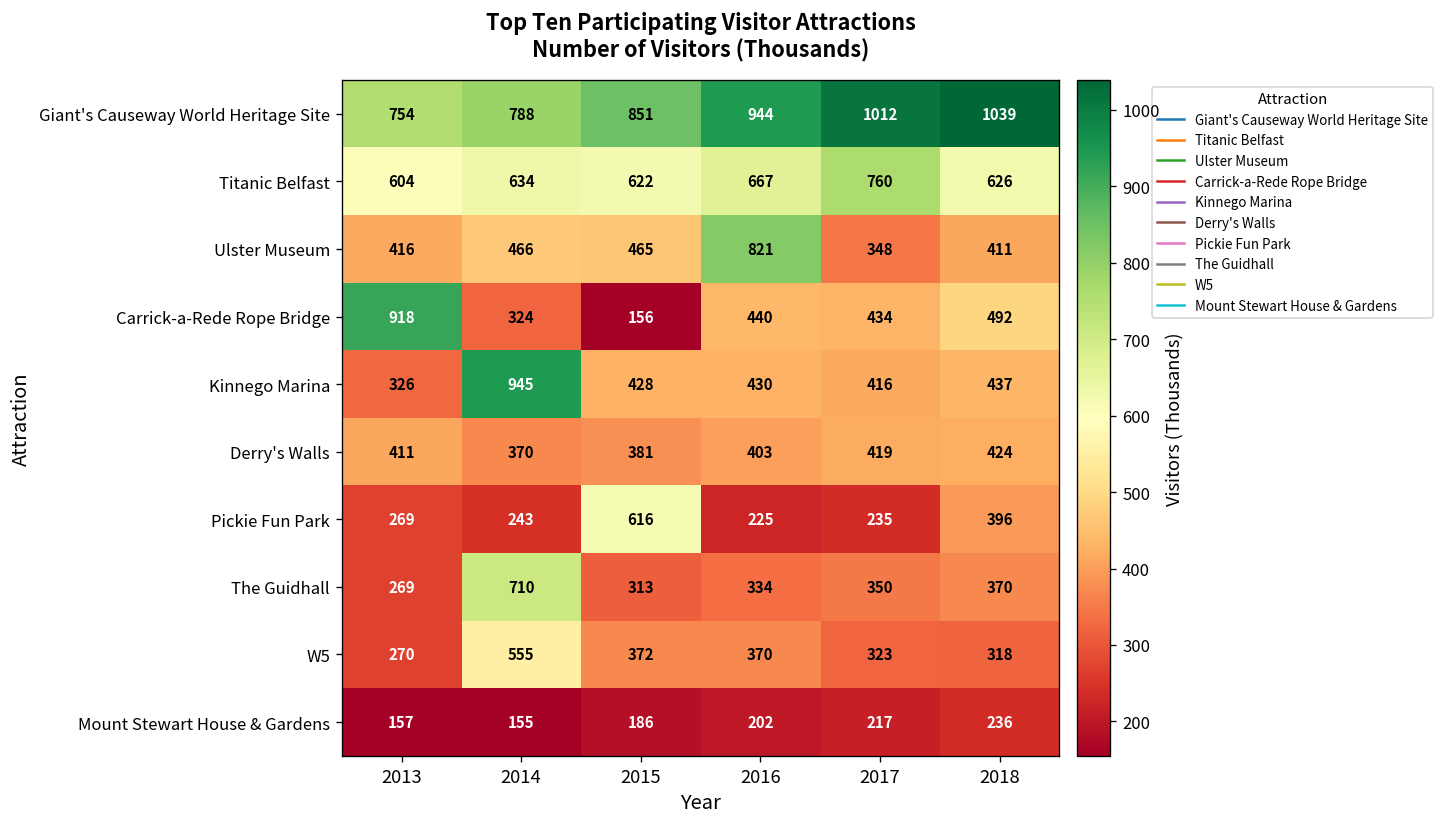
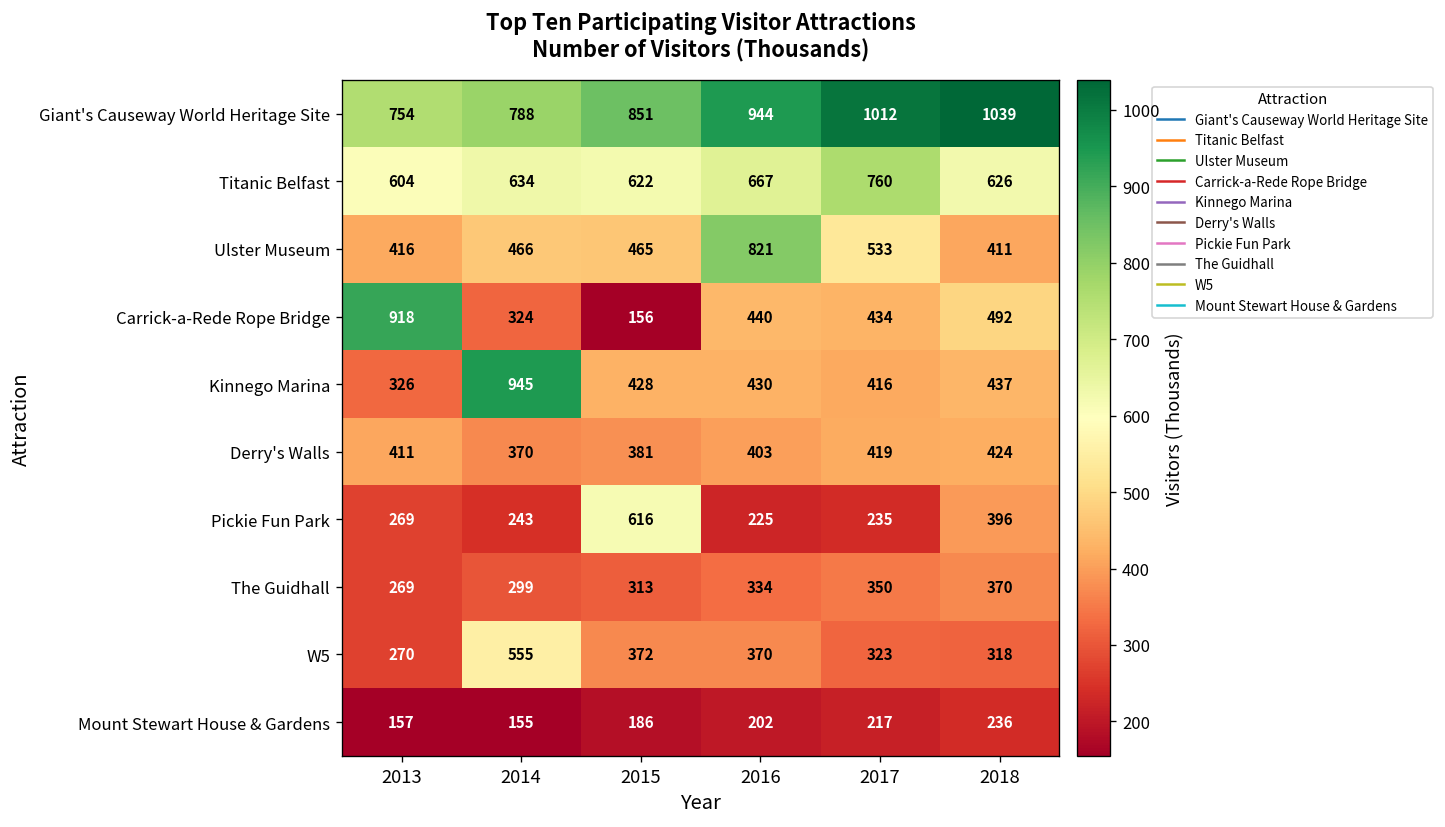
  {
    "Giant's Causeway World Heritage Site": {
      "2013": 754,
      "2014": 788,
      "2015": 851,
      "2016": 944,
      "2017": 1012,
      "2018": 1039
    },
    "Titanic Belfast": {
      "2013": 604,
      "2014": 634,
      "2015": 622,
      "2016": 667,
      "2017": 760,
      "2018": 626
    },
    "Ulster Museum": {
      "2013": 416,
      "2014": 466,
      "2015": 465,
      "2016": 821,
-     "2017": 348,
+     "2017": 533,
      "2018": 411
    },
    "Carrick-a-Rede Rope Bridge": {
      "2013": 918,
      "2014": 324,
      "2015": 156,
      "2016": 440,
      "2017": 434,
      "2018": 492
    },
    "Kinnego Marina": {
      "2013": 326,
      "2014": 945,
      "2015": 428,
      "2016": 430,
      "2017": 416,
      "2018": 437
    },
    "Derry's Walls": {
      "2013": 411,
      "2014": 370,
      "2015": 381,
      "2016": 403,
      "2017": 419,
      "2018": 424
    },
    "Pickie Fun Park": {
      "2013": 269,
      "2014": 243,
      "2015": 616,
      "2016": 225,
      "2017": 235,
      "2018": 396
    },
    "The Guidhall": {
      "2013": 269,
-     "2014": 710,
+     "2014": 299,
      "2015": 313,
      "2016": 334,
      "2017": 350,
      "2018": 370
    },
    "W5": {
      "2013": 270,
      "2014": 555,
      "2015": 372,
      "2016": 370,
      "2017": 323,
      "2018": 318
    },
    "Mount Stewart House & Gardens": {
      "2013": 157,
      "2014": 155,
      "2015": 186,
      "2016": 202,
      "2017": 217,
      "2018": 236
    }
  }
